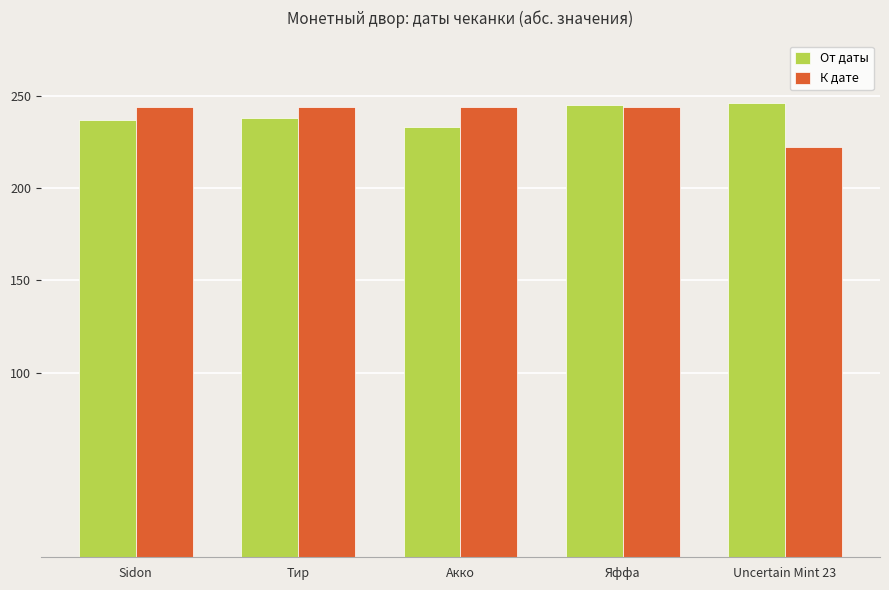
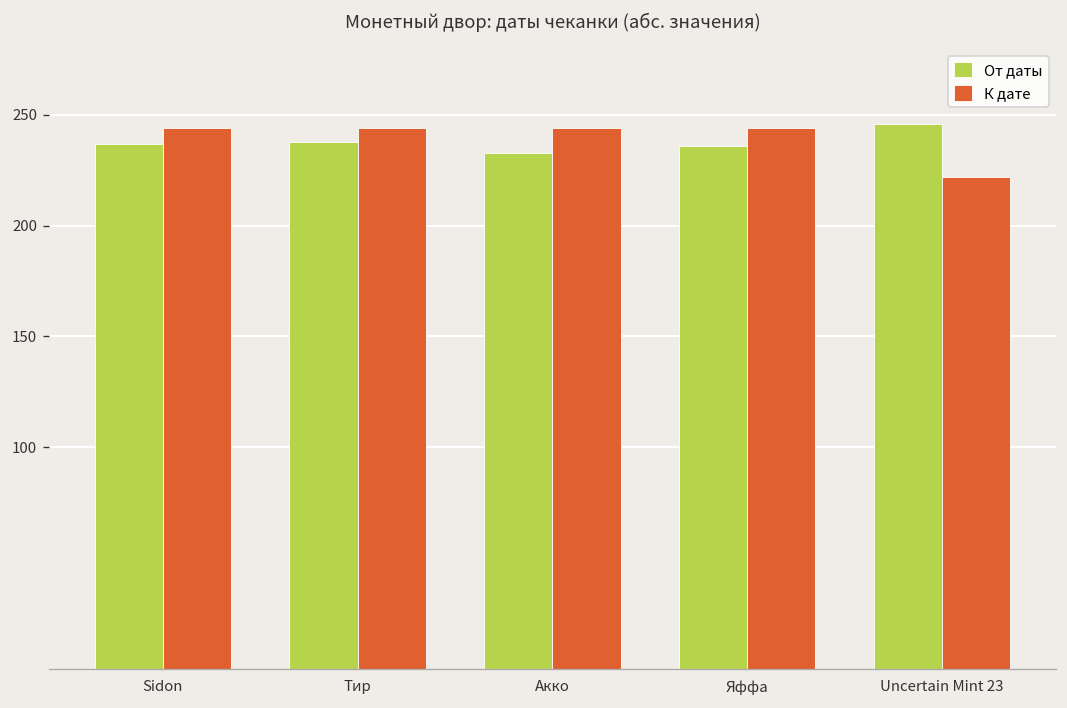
  {
    "От даты": {
      "Sidon": 237,
      "Тир": 238,
      "Акко": 233,
-     "Яффа": 245,
+     "Яффа": 236,
      "Uncertain Mint 23": 246
    },
    "К дате": {
      "Sidon": 244,
      "Тир": 244,
      "Акко": 244,
      "Яффа": 244,
      "Uncertain Mint 23": 222
    }
  }
